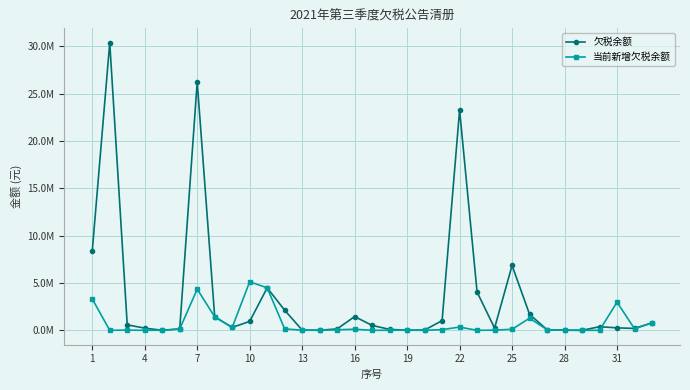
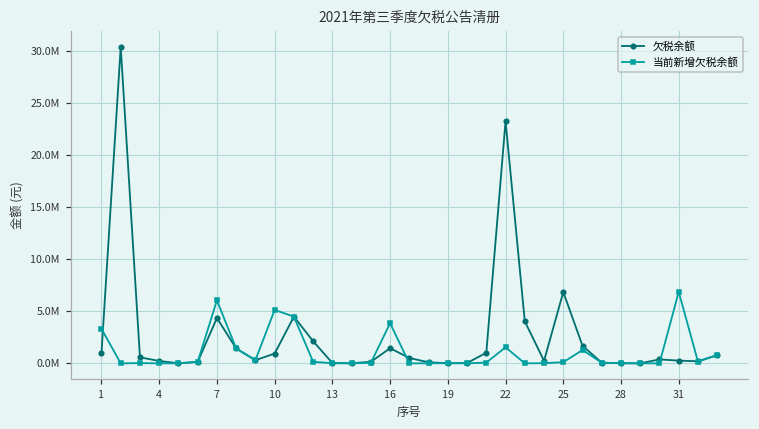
  {
    "欠税余额": {
-     "1": 8000000,
-     "7": 26000000,
+     "1": 1000000,
+     "7": 4000000,
      "10": 1000000,
      "16": 1000000,
      "22": 23000000,
      "25": 7000000,
      "31": 0
    },
    "当前新增欠税余额": {
      "1": 3000000,
-     "7": 4000000,
+     "7": 6000000,
      "10": 5000000,
-     "16": 0,
-     "22": 0,
+     "16": 4000000,
+     "22": 2000000,
      "25": 0,
-     "31": 3000000
+     "31": 7000000
    }
  }
